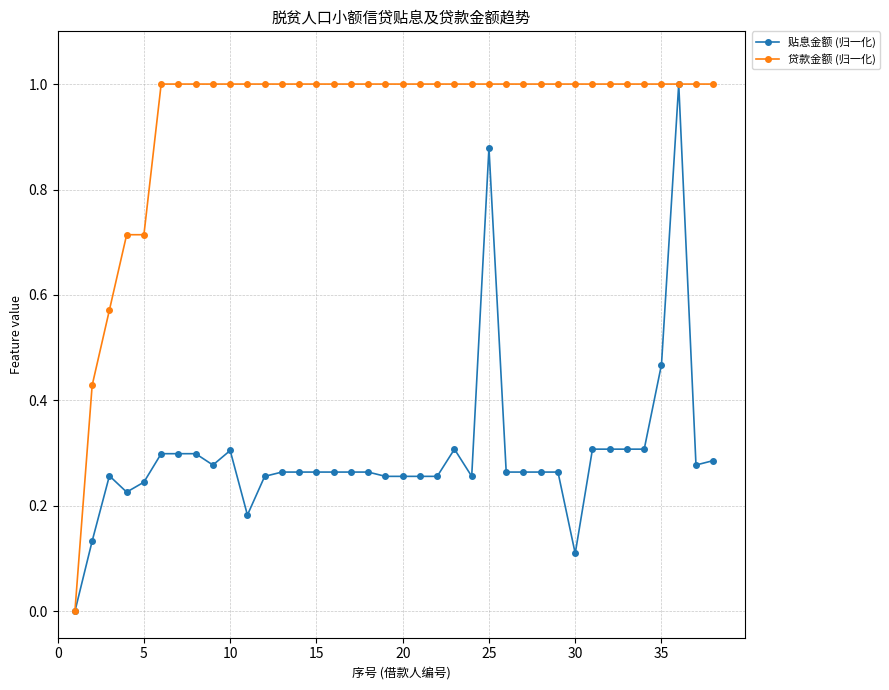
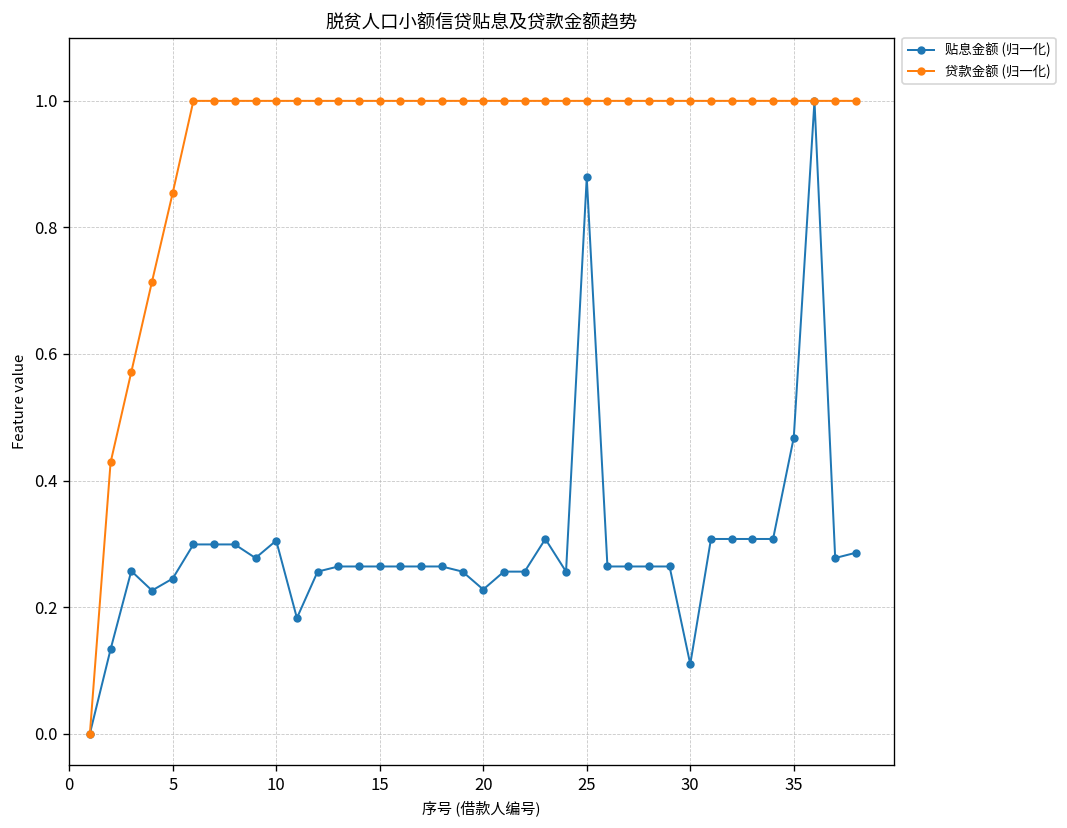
  {
    "贴息金额 (归一化)": {
      "5": 0.25,
      "10": 0.31,
      "15": 0.26,
-     "20": 0.26,
+     "20": 0.23,
      "25": 0.88,
      "30": 0.11,
      "35": 0.47
    },
    "贷款金额 (归一化)": {
-     "5": 0.71,
+     "5": 0.85,
      "10": 1.00,
      "15": 1.00,
      "20": 1.00,
      "25": 1.00,
      "30": 1.00,
      "35": 1.00
    }
  }
